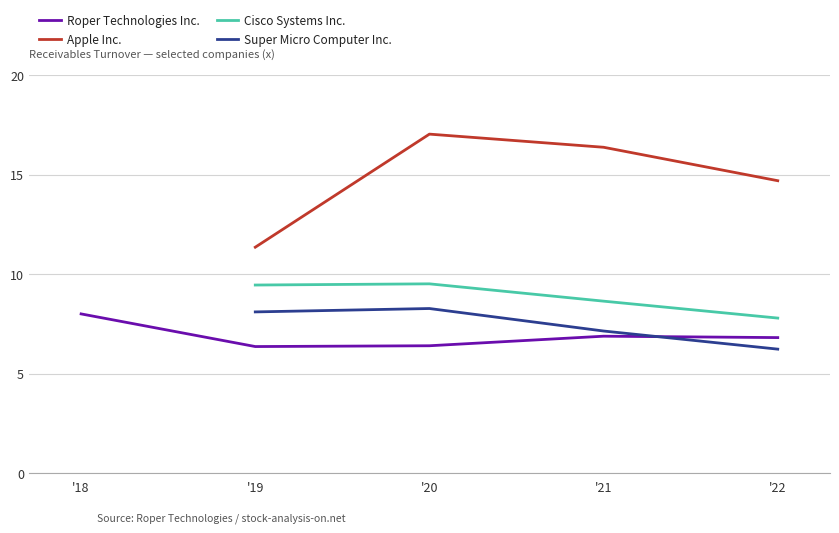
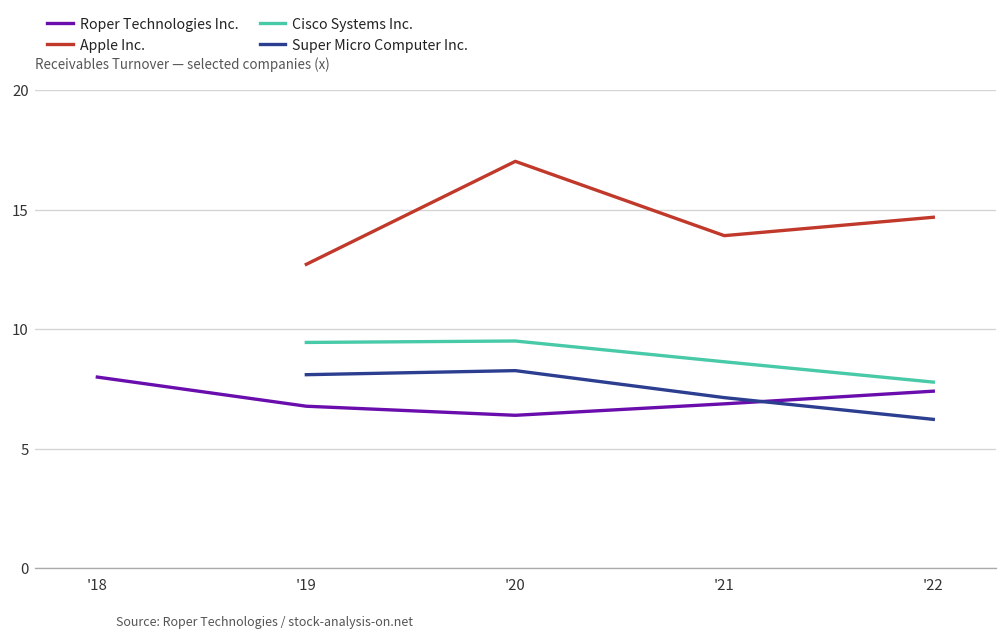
  {
    "Roper Technologies Inc.": {
      "'18": 8.0,
-     "'19": 6.4,
+     "'19": 6.8,
      "'20": 6.4,
      "'21": 6.9,
-     "'22": 6.8
+     "'22": 7.4
    },
    "Apple Inc.": {
-     "'19": 11.4,
+     "'19": 12.7,
      "'20": 17.0,
-     "'21": 16.4,
+     "'21": 13.9,
      "'22": 14.7
    },
    "Cisco Systems Inc.": {
      "'19": 9.5,
      "'20": 9.5,
      "'21": 8.6,
      "'22": 7.8
    },
    "Super Micro Computer Inc.": {
      "'19": 8.1,
      "'20": 8.3,
      "'21": 7.1,
      "'22": 6.2
    }
  }
